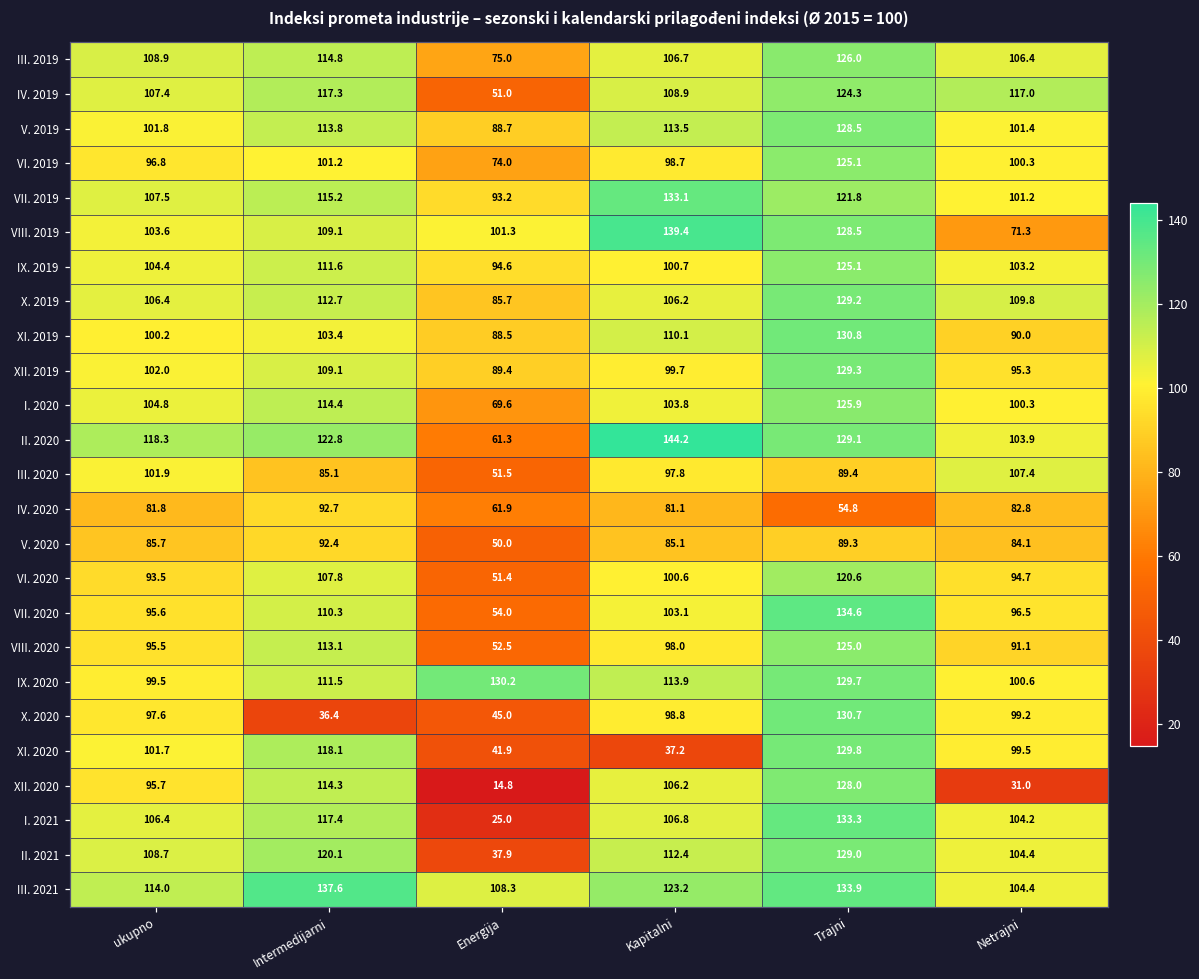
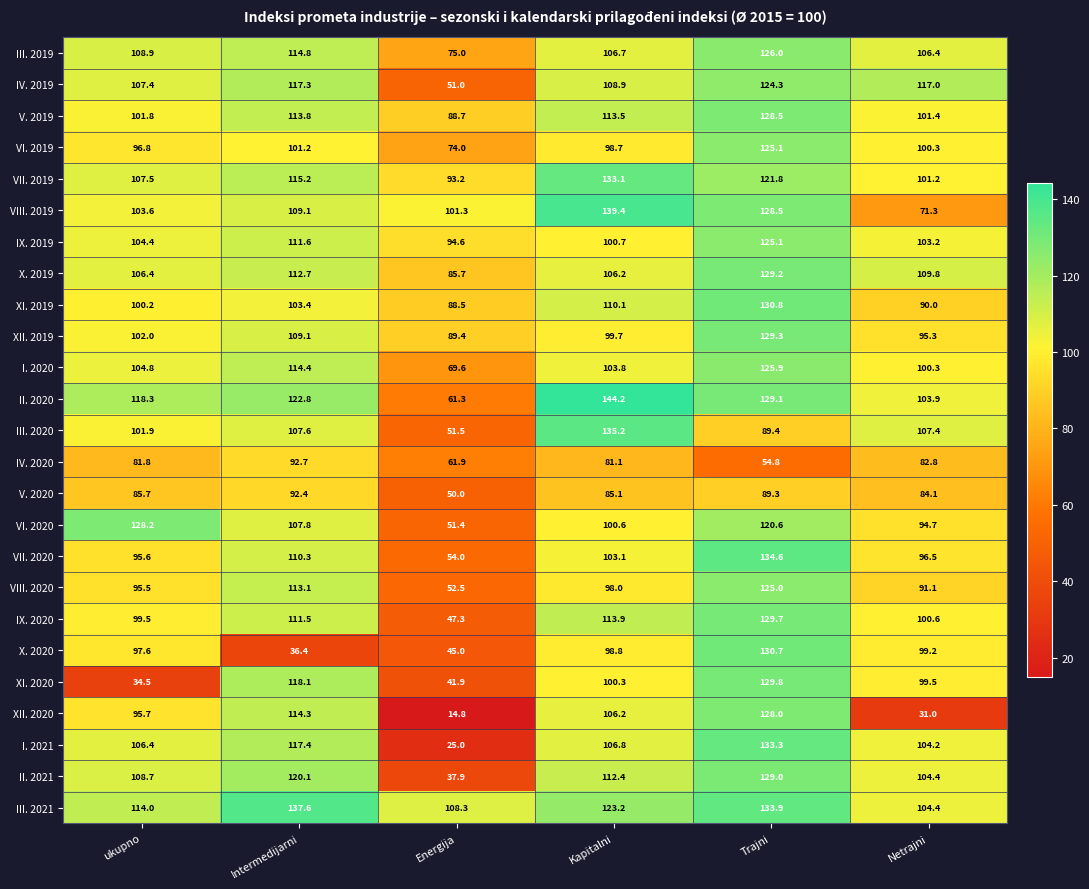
  {
    "III. 2019": {
      "ukupno": 108.9,
      "Intermedijarni": 114.8,
      "Energija": 75.0,
      "Kapitalni": 106.7,
      "Trajni": 126.0,
      "Netrajni": 106.4
    },
    "IV. 2019": {
      "ukupno": 107.4,
      "Intermedijarni": 117.3,
      "Energija": 51.0,
      "Kapitalni": 108.9,
      "Trajni": 124.3,
      "Netrajni": 117.0
    },
    "V. 2019": {
      "ukupno": 101.8,
      "Intermedijarni": 113.8,
      "Energija": 88.7,
      "Kapitalni": 113.5,
      "Trajni": 128.5,
      "Netrajni": 101.4
    },
    "VI. 2019": {
      "ukupno": 96.8,
      "Intermedijarni": 101.2,
      "Energija": 74.0,
      "Kapitalni": 98.7,
      "Trajni": 125.1,
      "Netrajni": 100.3
    },
    "VII. 2019": {
      "ukupno": 107.5,
      "Intermedijarni": 115.2,
      "Energija": 93.2,
      "Kapitalni": 133.1,
      "Trajni": 121.8,
      "Netrajni": 101.2
    },
    "VIII. 2019": {
      "ukupno": 103.6,
      "Intermedijarni": 109.1,
      "Energija": 101.3,
      "Kapitalni": 139.4,
      "Trajni": 128.5,
      "Netrajni": 71.3
    },
    "IX. 2019": {
      "ukupno": 104.4,
      "Intermedijarni": 111.6,
      "Energija": 94.6,
      "Kapitalni": 100.7,
      "Trajni": 125.1,
      "Netrajni": 103.2
    },
    "X. 2019": {
      "ukupno": 106.4,
      "Intermedijarni": 112.7,
      "Energija": 85.7,
      "Kapitalni": 106.2,
      "Trajni": 129.2,
      "Netrajni": 109.8
    },
    "XI. 2019": {
      "ukupno": 100.2,
      "Intermedijarni": 103.4,
      "Energija": 88.5,
      "Kapitalni": 110.1,
      "Trajni": 130.8,
      "Netrajni": 90.0
    },
    "XII. 2019": {
      "ukupno": 102.0,
      "Intermedijarni": 109.1,
      "Energija": 89.4,
      "Kapitalni": 99.7,
      "Trajni": 129.3,
      "Netrajni": 95.3
    },
    "I. 2020": {
      "ukupno": 104.8,
      "Intermedijarni": 114.4,
      "Energija": 69.6,
      "Kapitalni": 103.8,
      "Trajni": 125.9,
      "Netrajni": 100.3
    },
    "II. 2020": {
      "ukupno": 118.3,
      "Intermedijarni": 122.8,
      "Energija": 61.3,
      "Kapitalni": 144.2,
      "Trajni": 129.1,
      "Netrajni": 103.9
    },
    "III. 2020": {
      "ukupno": 101.9,
-     "Intermedijarni": 85.1,
+     "Intermedijarni": 107.6,
      "Energija": 51.5,
-     "Kapitalni": 97.8,
+     "Kapitalni": 135.2,
      "Trajni": 89.4,
      "Netrajni": 107.4
    },
    "IV. 2020": {
      "ukupno": 81.8,
      "Intermedijarni": 92.7,
      "Energija": 61.9,
      "Kapitalni": 81.1,
      "Trajni": 54.8,
      "Netrajni": 82.8
    },
    "V. 2020": {
      "ukupno": 85.7,
      "Intermedijarni": 92.4,
      "Energija": 50.0,
      "Kapitalni": 85.1,
      "Trajni": 89.3,
      "Netrajni": 84.1
    },
    "VI. 2020": {
-     "ukupno": 93.5,
+     "ukupno": 128.2,
      "Intermedijarni": 107.8,
      "Energija": 51.4,
      "Kapitalni": 100.6,
      "Trajni": 120.6,
      "Netrajni": 94.7
    },
    "VII. 2020": {
      "ukupno": 95.6,
      "Intermedijarni": 110.3,
      "Energija": 54.0,
      "Kapitalni": 103.1,
      "Trajni": 134.6,
      "Netrajni": 96.5
    },
    "VIII. 2020": {
      "ukupno": 95.5,
      "Intermedijarni": 113.1,
      "Energija": 52.5,
      "Kapitalni": 98.0,
      "Trajni": 125.0,
      "Netrajni": 91.1
    },
    "IX. 2020": {
      "ukupno": 99.5,
      "Intermedijarni": 111.5,
-     "Energija": 130.2,
+     "Energija": 47.3,
      "Kapitalni": 113.9,
      "Trajni": 129.7,
      "Netrajni": 100.6
    },
    "X. 2020": {
      "ukupno": 97.6,
      "Intermedijarni": 36.4,
      "Energija": 45.0,
      "Kapitalni": 98.8,
      "Trajni": 130.7,
      "Netrajni": 99.2
    },
    "XI. 2020": {
-     "ukupno": 101.7,
+     "ukupno": 34.5,
      "Intermedijarni": 118.1,
      "Energija": 41.9,
-     "Kapitalni": 37.2,
+     "Kapitalni": 100.3,
      "Trajni": 129.8,
      "Netrajni": 99.5
    },
    "XII. 2020": {
      "ukupno": 95.7,
      "Intermedijarni": 114.3,
      "Energija": 14.8,
      "Kapitalni": 106.2,
      "Trajni": 128.0,
      "Netrajni": 31.0
    },
    "I. 2021": {
      "ukupno": 106.4,
      "Intermedijarni": 117.4,
      "Energija": 25.0,
      "Kapitalni": 106.8,
      "Trajni": 133.3,
      "Netrajni": 104.2
    },
    "II. 2021": {
      "ukupno": 108.7,
      "Intermedijarni": 120.1,
      "Energija": 37.9,
      "Kapitalni": 112.4,
      "Trajni": 129.0,
      "Netrajni": 104.4
    },
    "III. 2021": {
      "ukupno": 114.0,
      "Intermedijarni": 137.6,
      "Energija": 108.3,
      "Kapitalni": 123.2,
      "Trajni": 133.9,
      "Netrajni": 104.4
    }
  }
